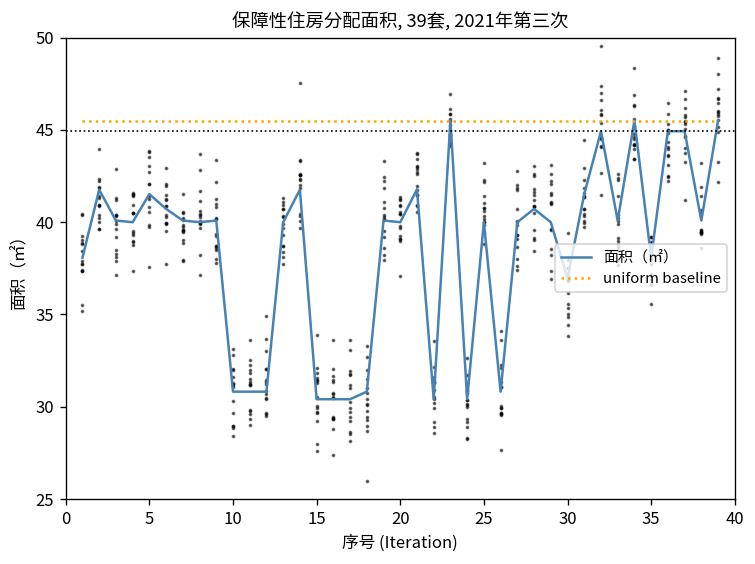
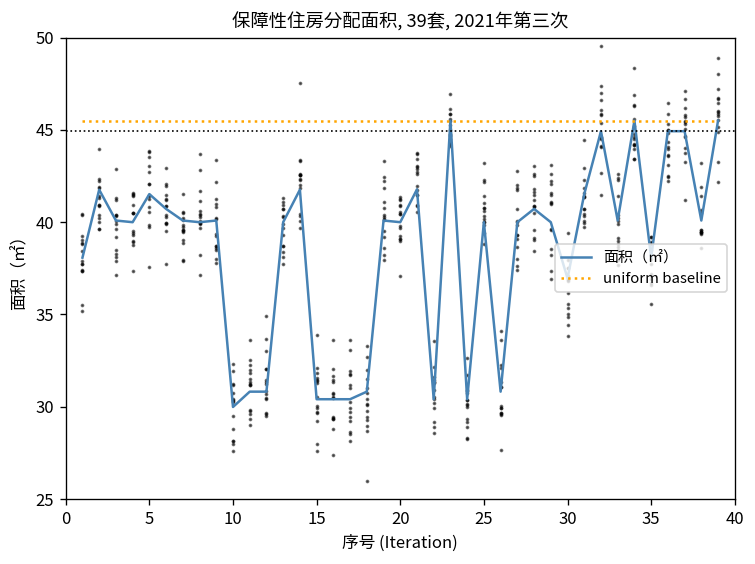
  {
    "面积（㎡）": {
-     "10": 30.8,
+     "10": 30.0,
      "20": 40.0
    },
    "uniform baseline": {
      "5": 45.5,
      "10": 45.5,
      "15": 45.5,
      "20": 45.5,
      "25": 45.5,
      "30": 45.5,
      "35": 45.5
    }
  }
